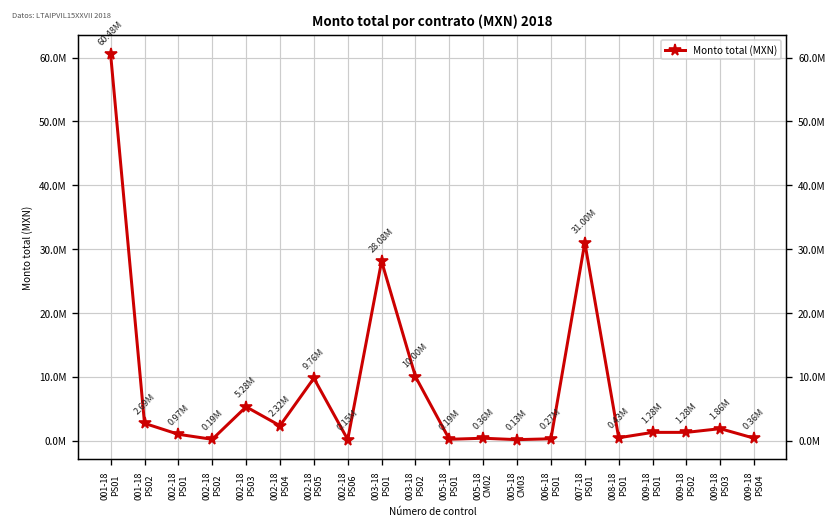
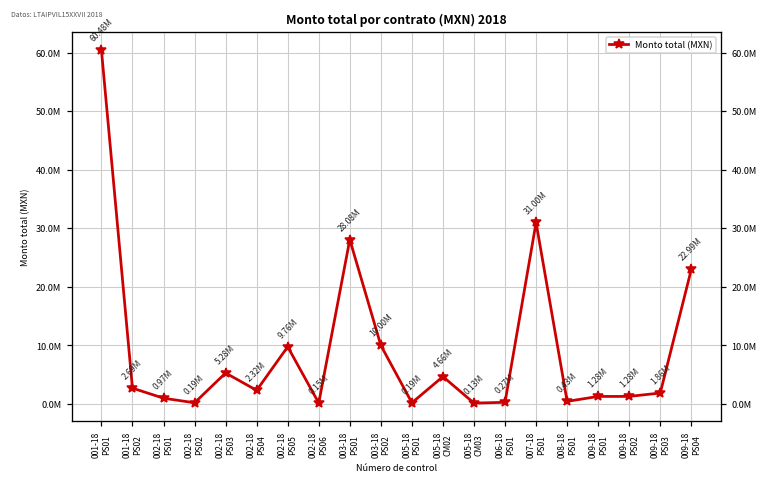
  {
    "001-18 PS01": "60.48M",
    "001-18 PS02": "2.69M",
    "002-18 PS01": "0.97M",
    "002-18 PS02": "0.19M",
    "002-18 PS03": "5.28M",
    "002-18 PS04": "2.32M",
    "002-18 PS05": "9.76M",
    "002-18 PS06": "0.15M",
    "003-18 PS01": "28.08M",
    "003-18 PS02": "10.00M",
    "005-18 PS01": "0.19M",
-   "005-18 CM02": "0.36M",
+   "005-18 CM02": "4.66M",
    "005-18 CM03": "0.13M",
    "006-18 PS01": "0.27M",
    "007-18 PS01": "31.00M",
    "008-18 PS01": "0.43M",
    "009-18 PS01": "1.28M",
    "009-18 PS02": "1.28M",
    "009-18 PS03": "1.86M",
-   "009-18 PS04": "0.36M"
+   "009-18 PS04": "22.99M"
  }
